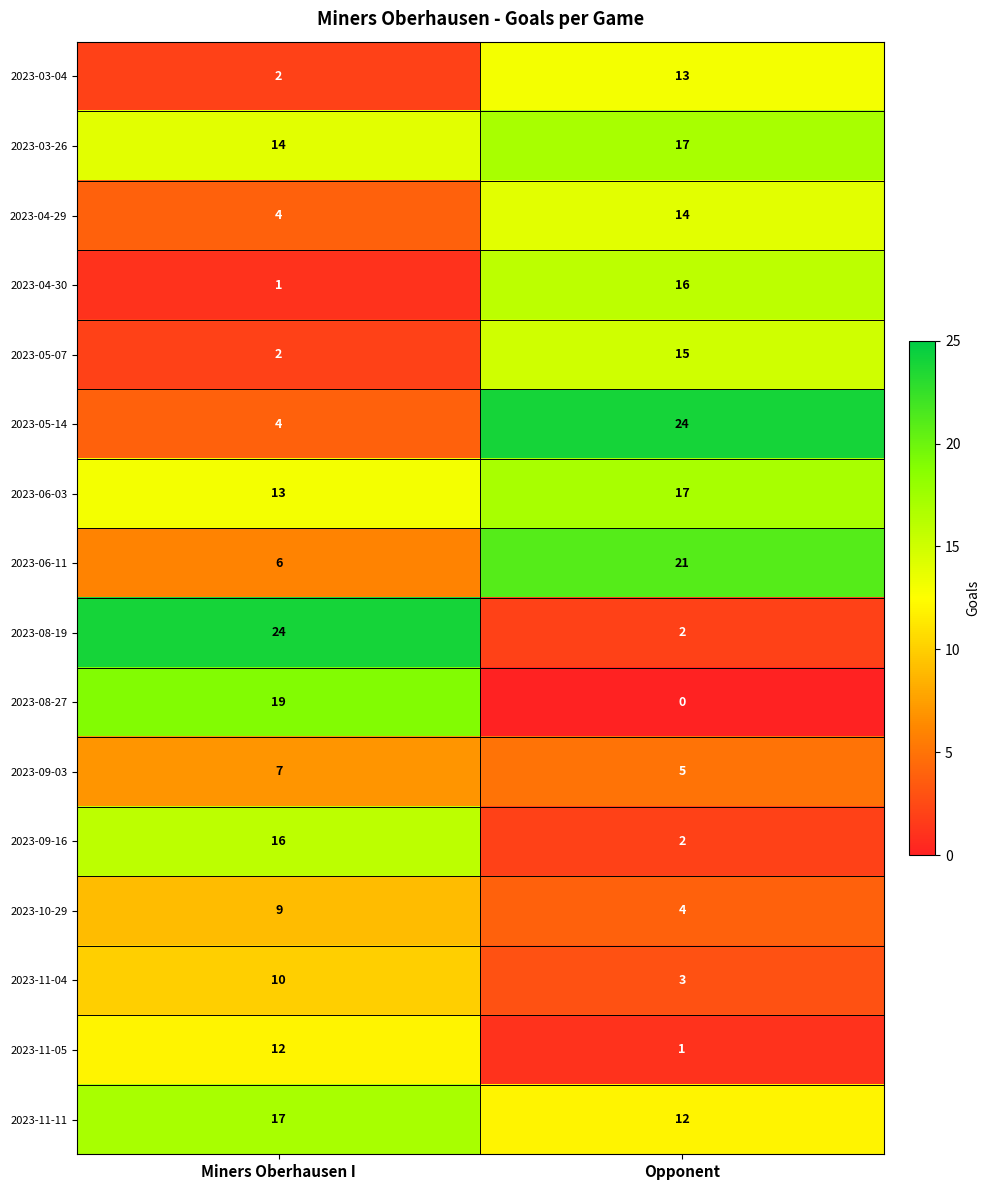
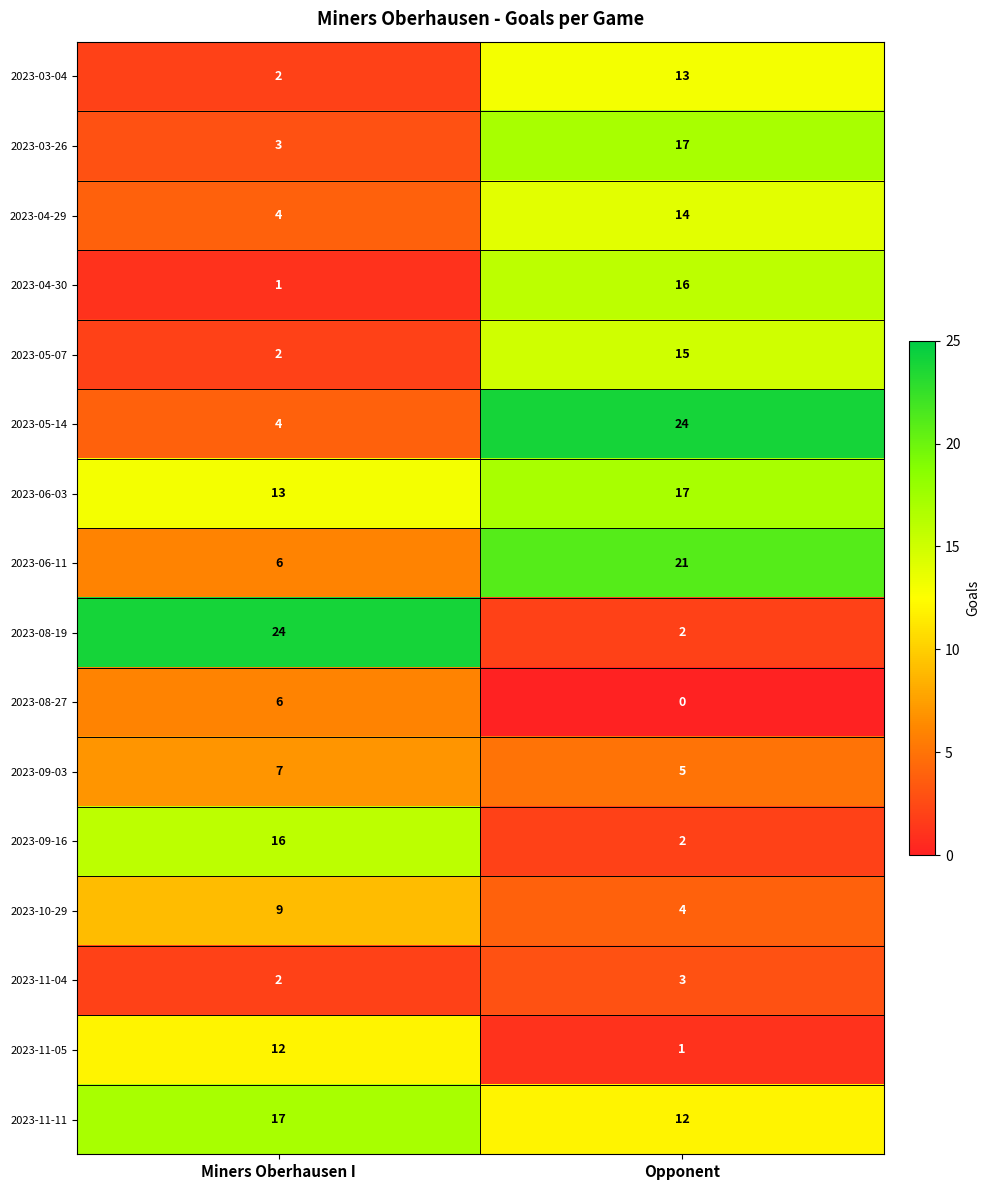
  {
    "2023-03-04": {
      "Miners Oberhausen I": 2,
      "Opponent": 13
    },
    "2023-03-26": {
-     "Miners Oberhausen I": 14,
+     "Miners Oberhausen I": 3,
      "Opponent": 17
    },
    "2023-04-29": {
      "Miners Oberhausen I": 4,
      "Opponent": 14
    },
    "2023-04-30": {
      "Miners Oberhausen I": 1,
      "Opponent": 16
    },
    "2023-05-07": {
      "Miners Oberhausen I": 2,
      "Opponent": 15
    },
    "2023-05-14": {
      "Miners Oberhausen I": 4,
      "Opponent": 24
    },
    "2023-06-03": {
      "Miners Oberhausen I": 13,
      "Opponent": 17
    },
    "2023-06-11": {
      "Miners Oberhausen I": 6,
      "Opponent": 21
    },
    "2023-08-19": {
      "Miners Oberhausen I": 24,
      "Opponent": 2
    },
    "2023-08-27": {
-     "Miners Oberhausen I": 19,
+     "Miners Oberhausen I": 6,
      "Opponent": 0
    },
    "2023-09-03": {
      "Miners Oberhausen I": 7,
      "Opponent": 5
    },
    "2023-09-16": {
      "Miners Oberhausen I": 16,
      "Opponent": 2
    },
    "2023-10-29": {
      "Miners Oberhausen I": 9,
      "Opponent": 4
    },
    "2023-11-04": {
-     "Miners Oberhausen I": 10,
+     "Miners Oberhausen I": 2,
      "Opponent": 3
    },
    "2023-11-05": {
      "Miners Oberhausen I": 12,
      "Opponent": 1
    },
    "2023-11-11": {
      "Miners Oberhausen I": 17,
      "Opponent": 12
    }
  }
